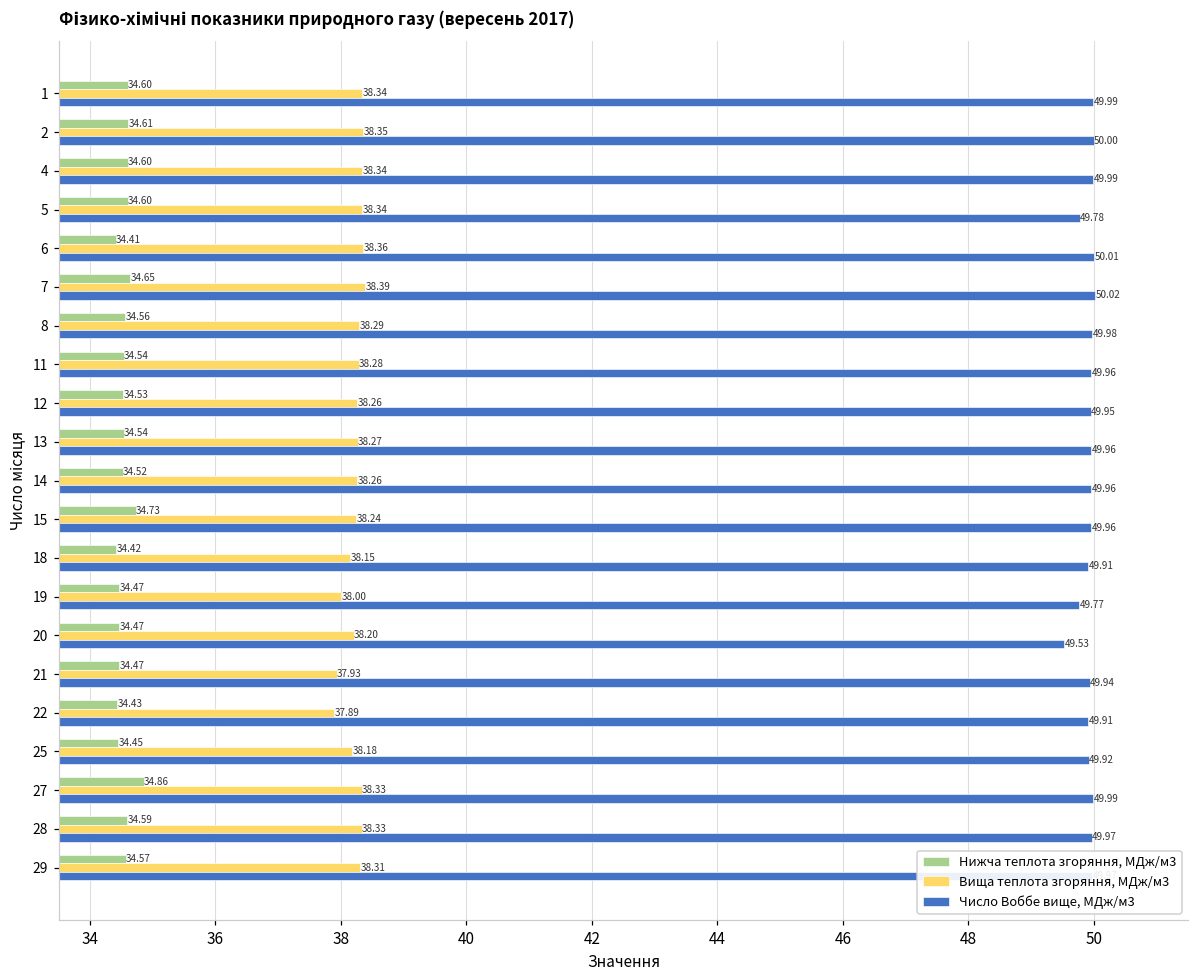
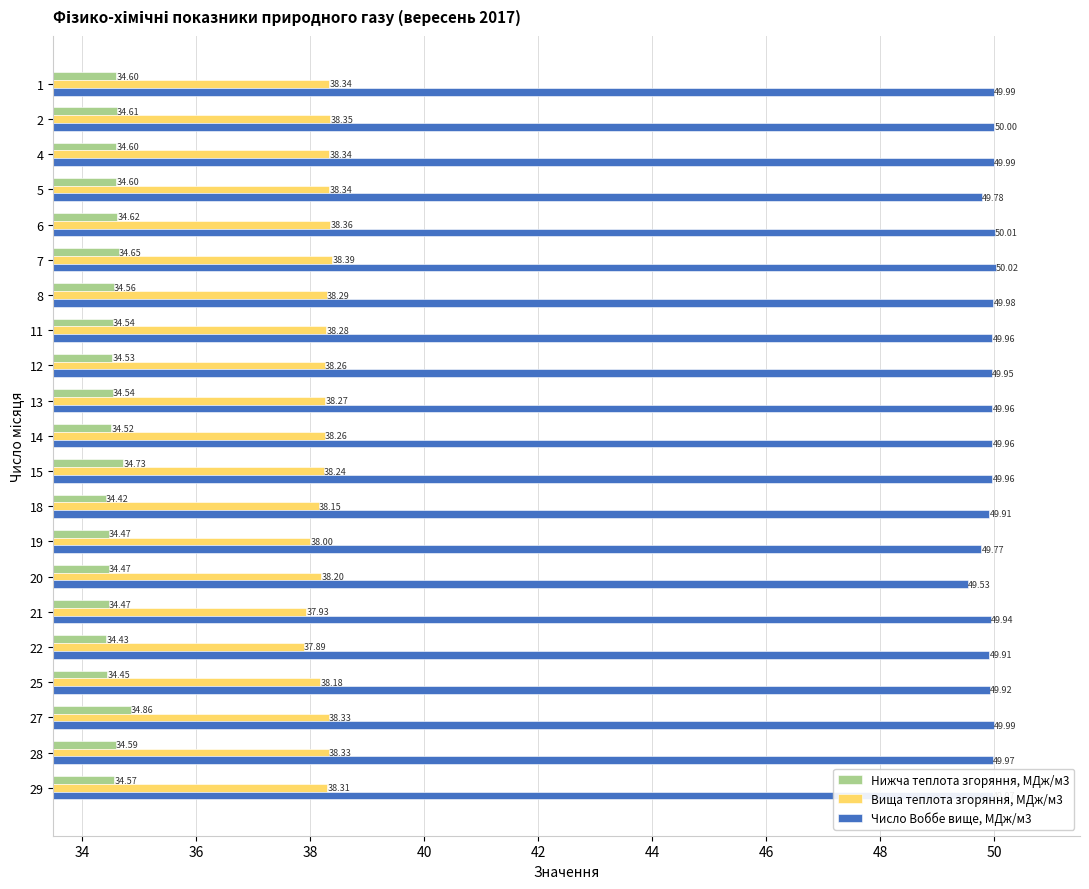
  {
    "Нижча теплота згоряння, МДж/м3": {
      "1": 34.60,
      "2": 34.61,
      "4": 34.60,
      "5": 34.60,
-     "6": 34.41,
+     "6": 34.62,
      "7": 34.65,
      "8": 34.56,
      "11": 34.54,
      "12": 34.53,
      "13": 34.54,
      "14": 34.52,
      "15": 34.73,
      "18": 34.42,
      "19": 34.47,
      "20": 34.47,
      "21": 34.47,
      "22": 34.43,
      "25": 34.45,
      "27": 34.86,
      "28": 34.59,
      "29": 34.57
    },
    "Вища теплота згоряння, МДж/м3": {
      "1": 38.34,
      "2": 38.35,
      "4": 38.34,
      "5": 38.34,
      "6": 38.36,
      "7": 38.39,
      "8": 38.29,
      "11": 38.28,
      "12": 38.26,
      "13": 38.27,
      "14": 38.26,
      "15": 38.24,
      "18": 38.15,
      "19": 38.00,
      "20": 38.20,
      "21": 37.93,
      "22": 37.89,
      "25": 38.18,
      "27": 38.33,
      "28": 38.33,
      "29": 38.31
    },
    "Число Воббе вище, МДж/м3": {
      "1": 49.99,
      "2": 50.00,
      "4": 49.99,
      "5": 49.78,
      "6": 50.01,
      "7": 50.02,
      "8": 49.98,
      "11": 49.96,
      "12": 49.95,
      "13": 49.96,
      "14": 49.96,
      "15": 49.96,
      "18": 49.91,
      "19": 49.77,
      "20": 49.53,
      "21": 49.94,
      "22": 49.91,
      "25": 49.92,
      "27": 49.99,
      "28": 49.97
    }
  }
